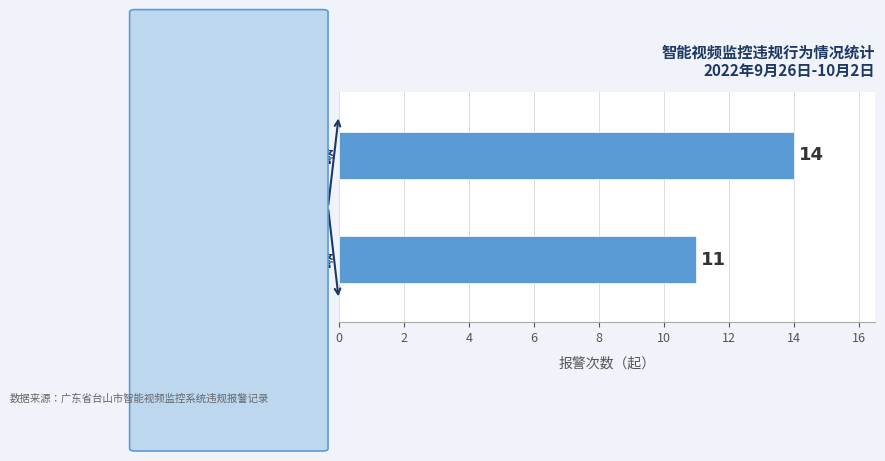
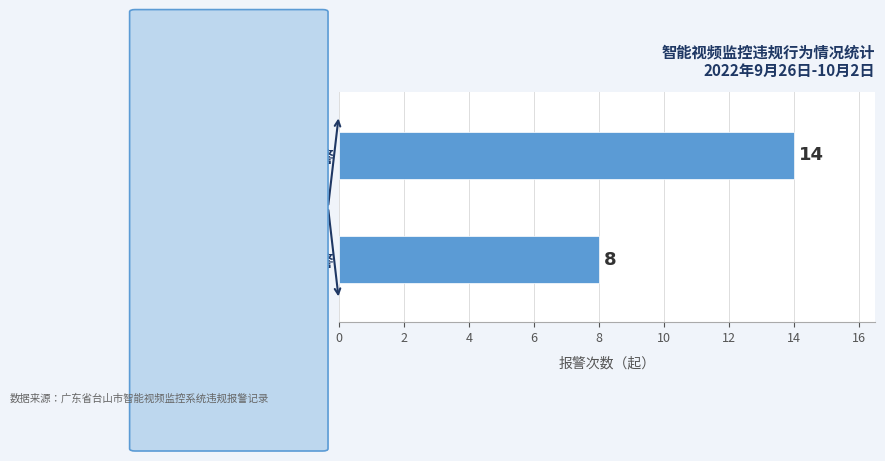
  {
    "接打手机报警": 14,
-   "抽烟报警": 11
+   "抽烟报警": 8
  }
